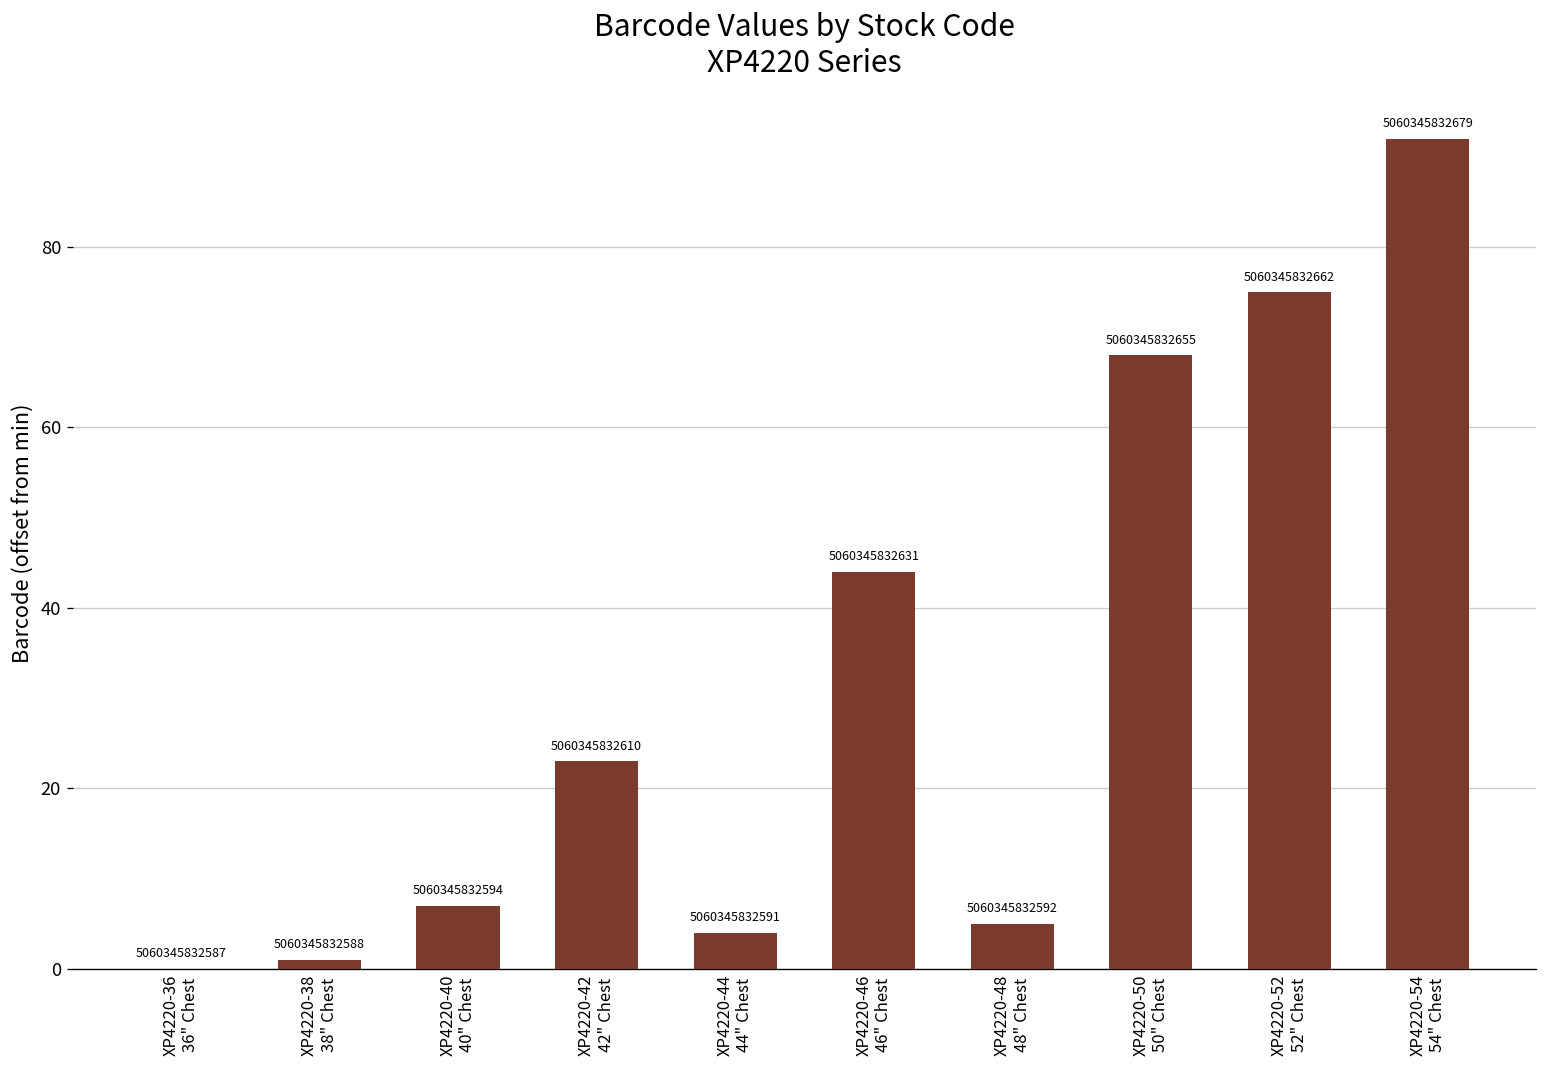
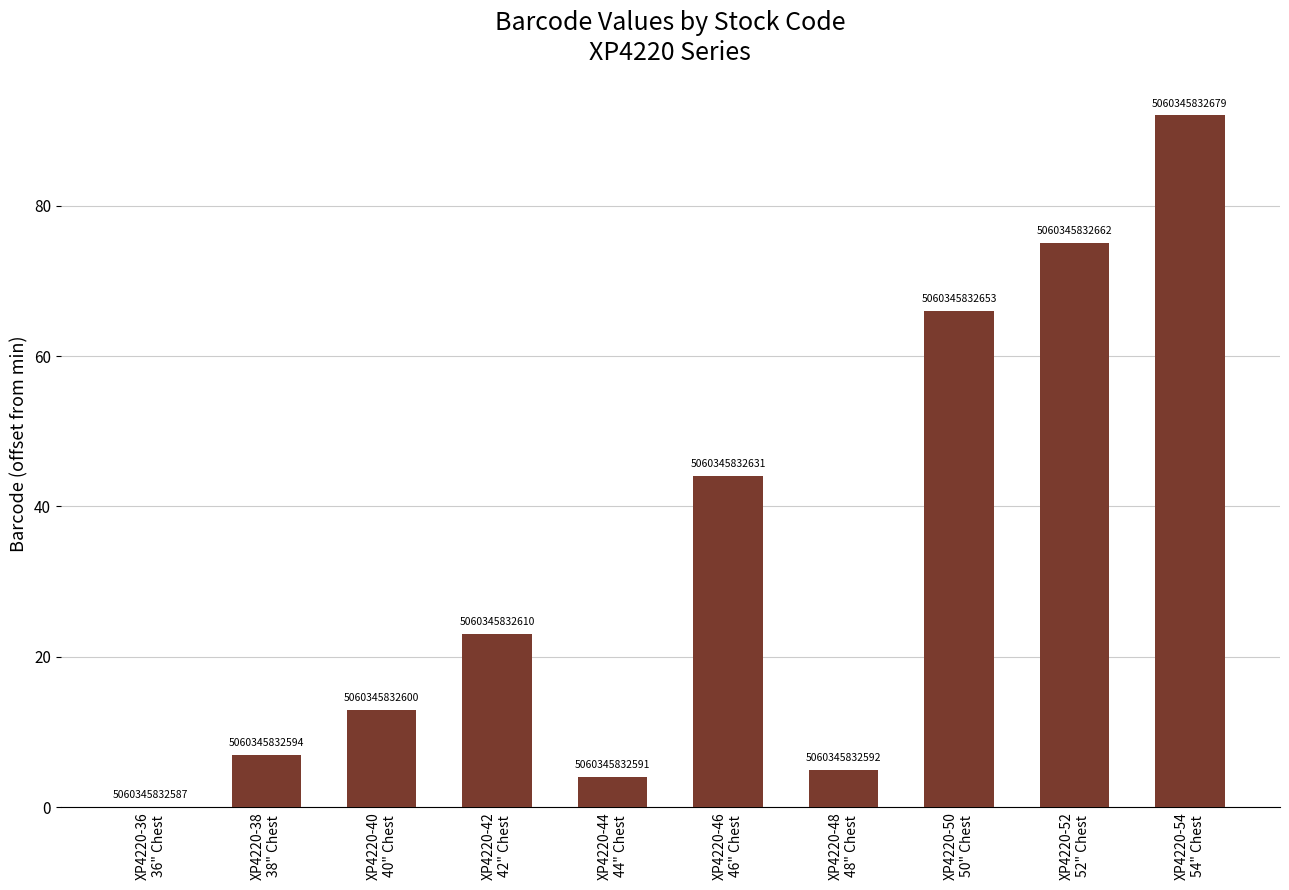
  {
-   "XP4220-38 38\" Chest": 5060345832588,
-   "XP4220-40 40\" Chest": 5060345832594,
-   "XP4220-50 50\" Chest": 5060345832655
+   "XP4220-38 38\" Chest": 5060345832594,
+   "XP4220-40 40\" Chest": 5060345832600,
+   "XP4220-50 50\" Chest": 5060345832653
  }
